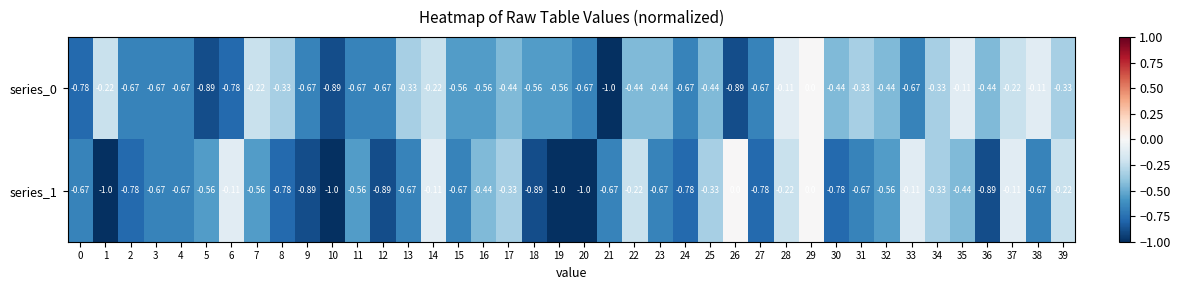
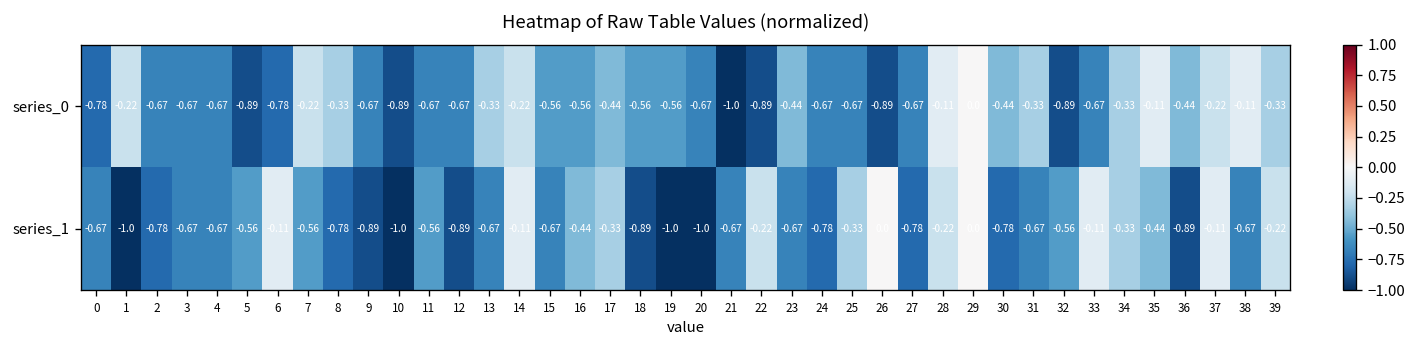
  {
    "series_0": {
      "0": -0.78,
      "1": -0.22,
      "2": -0.67,
      "3": -0.67,
      "4": -0.67,
      "5": -0.89,
      "6": -0.78,
      "7": -0.22,
      "8": -0.33,
      "9": -0.67,
      "10": -0.89,
      "11": -0.67,
      "12": -0.67,
      "13": -0.33,
      "14": -0.22,
      "15": -0.56,
      "16": -0.56,
      "17": -0.44,
      "18": -0.56,
      "19": -0.56,
      "20": -0.67,
      "21": -1.0,
-     "22": -0.44,
+     "22": -0.89,
      "23": -0.44,
      "24": -0.67,
-     "25": -0.44,
+     "25": -0.67,
      "26": -0.89,
      "27": -0.67,
      "30": -0.44,
      "31": -0.33,
-     "32": -0.44,
+     "32": -0.89,
      "33": -0.67,
      "34": -0.33,
      "36": -0.44,
      "37": -0.22,
      "39": -0.33
    },
    "series_1": {
      "0": -0.67,
      "1": -1.0,
      "2": -0.78,
      "3": -0.67,
      "4": -0.67,
      "5": -0.56,
      "7": -0.56,
      "8": -0.78,
      "9": -0.89,
      "10": -1.0,
      "11": -0.56,
      "12": -0.89,
      "13": -0.67,
      "15": -0.67,
      "16": -0.44,
      "17": -0.33,
      "18": -0.89,
      "19": -1.0,
      "20": -1.0,
      "21": -0.67,
      "22": -0.22,
      "23": -0.67,
      "24": -0.78,
      "25": -0.33,
      "27": -0.78,
      "28": -0.22,
      "30": -0.78,
      "31": -0.67,
      "32": -0.56,
      "34": -0.33,
      "35": -0.44,
      "36": -0.89,
      "38": -0.67,
      "39": -0.22
    }
  }
